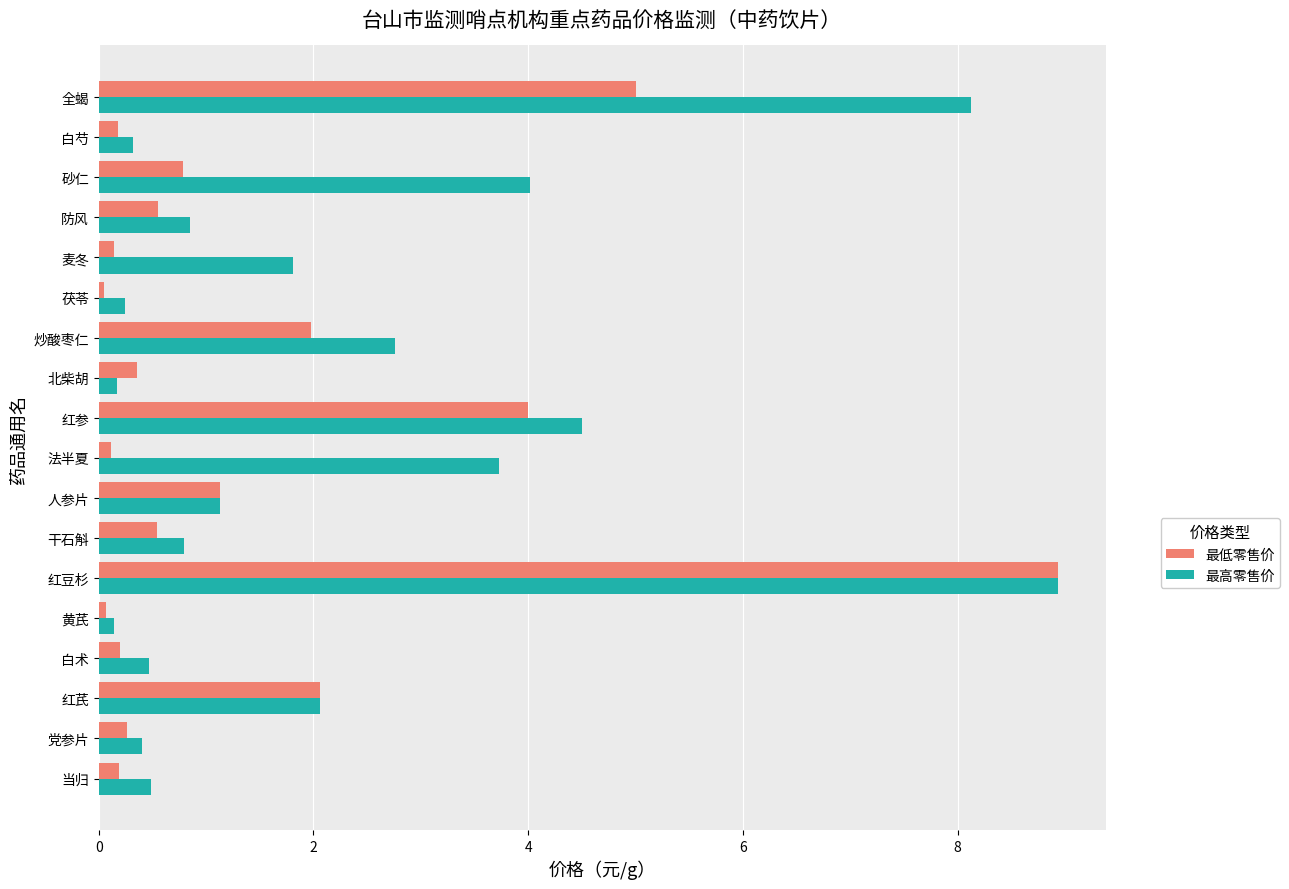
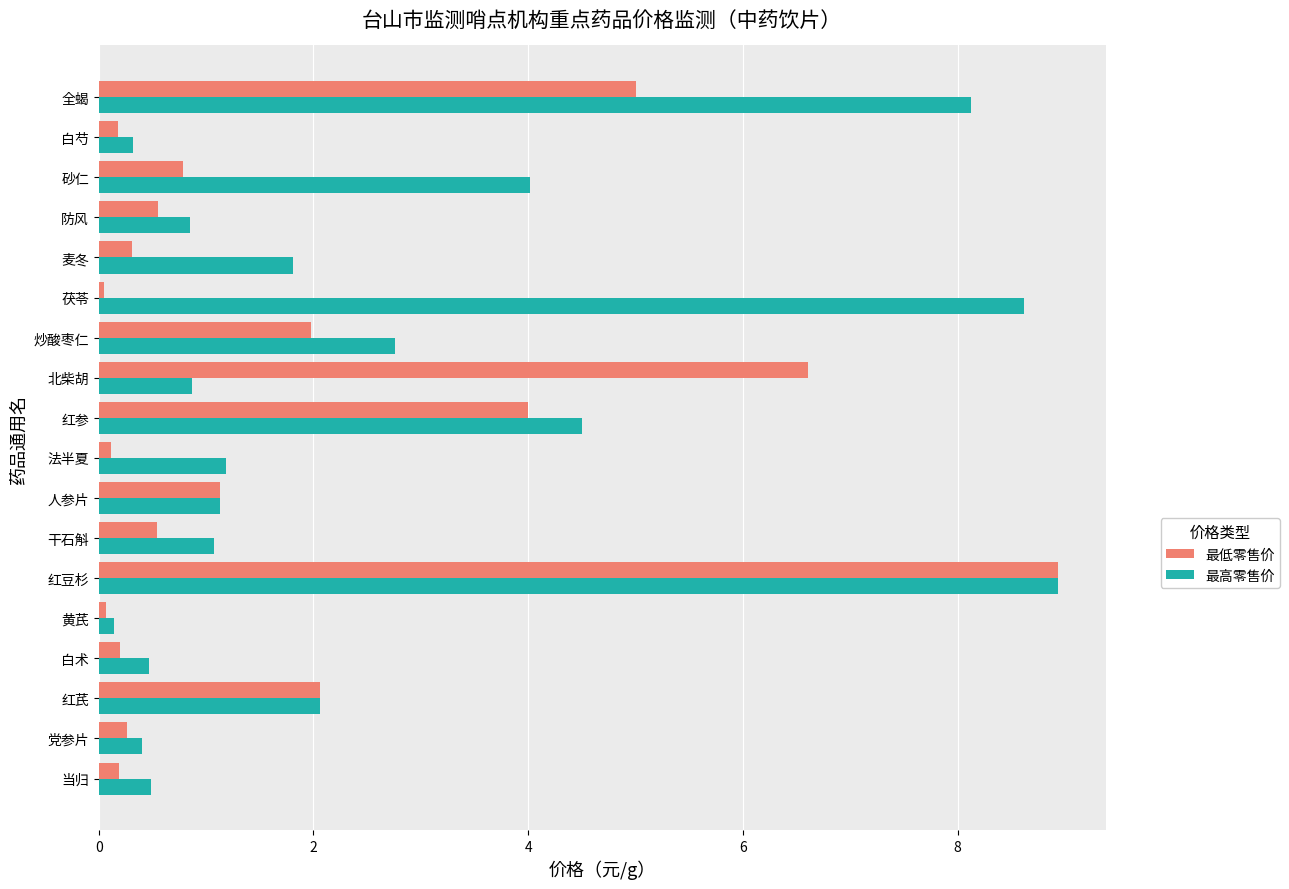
  {
    "最低零售价": {
      "全蝎": 5.00,
      "白芍": 0.18,
      "砂仁": 0.79,
      "防风": 0.55,
-     "麦冬": 0.14,
+     "麦冬": 0.31,
      "茯苓": 0.05,
      "炒酸枣仁": 1.98,
-     "北柴胡": 0.36,
+     "北柴胡": 6.61,
      "红参": 4.00,
      "法半夏": 0.12,
      "人参片": 1.13,
      "干石斛": 0.54,
      "红豆杉": 8.93,
      "黄芪": 0.06,
      "白术": 0.20,
      "红芪": 2.06,
      "党参片": 0.26,
      "当归": 0.19
    },
    "最高零售价": {
      "全蝎": 8.13,
      "白芍": 0.32,
      "砂仁": 4.01,
      "防风": 0.85,
      "麦冬": 1.81,
-     "茯苓": 0.24,
+     "茯苓": 8.62,
      "炒酸枣仁": 2.76,
-     "北柴胡": 0.17,
+     "北柴胡": 0.87,
      "红参": 4.50,
-     "法半夏": 3.73,
+     "法半夏": 1.18,
      "人参片": 1.13,
-     "干石斛": 0.80,
+     "干石斛": 1.07,
      "红豆杉": 8.93,
      "黄芪": 0.14,
      "白术": 0.47,
      "红芪": 2.06,
      "党参片": 0.40,
      "当归": 0.49
    }
  }
